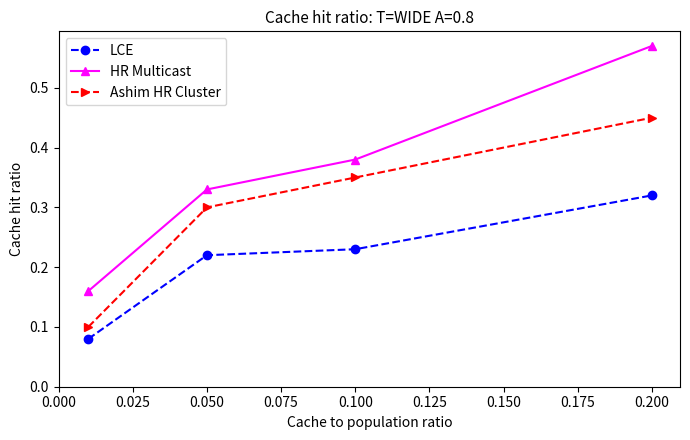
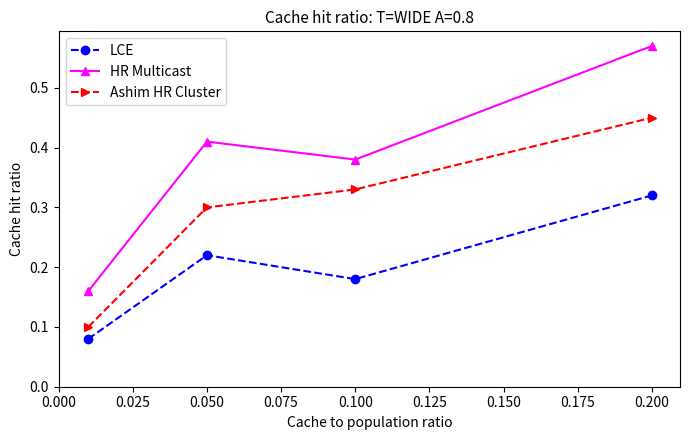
  {
    "LCE": {
      "0.050": 0.22,
-     "0.100": 0.23,
+     "0.100": 0.18,
      "0.200": 0.32
    },
    "HR Multicast": {
-     "0.050": 0.33,
+     "0.050": 0.41,
      "0.100": 0.38,
      "0.200": 0.57
    },
    "Ashim HR Cluster": {
      "0.050": 0.30,
-     "0.100": 0.35,
+     "0.100": 0.33,
      "0.200": 0.45
    }
  }
